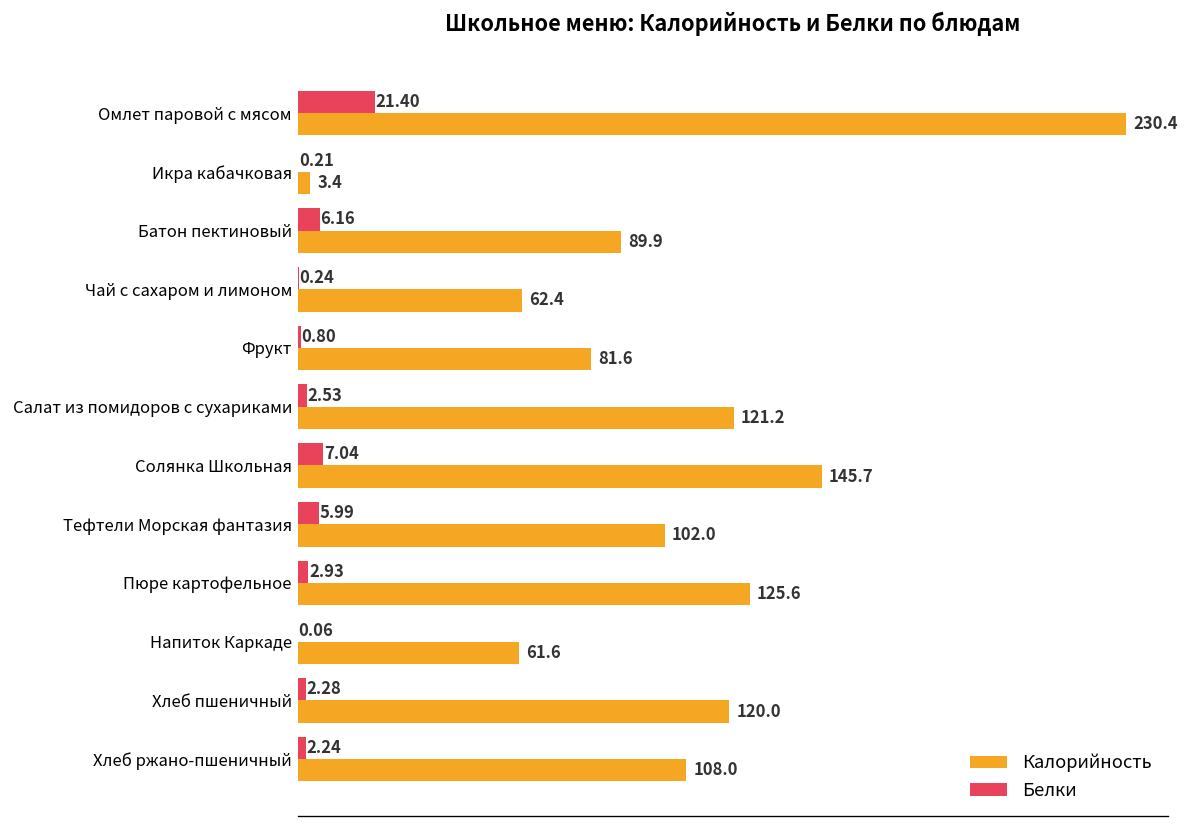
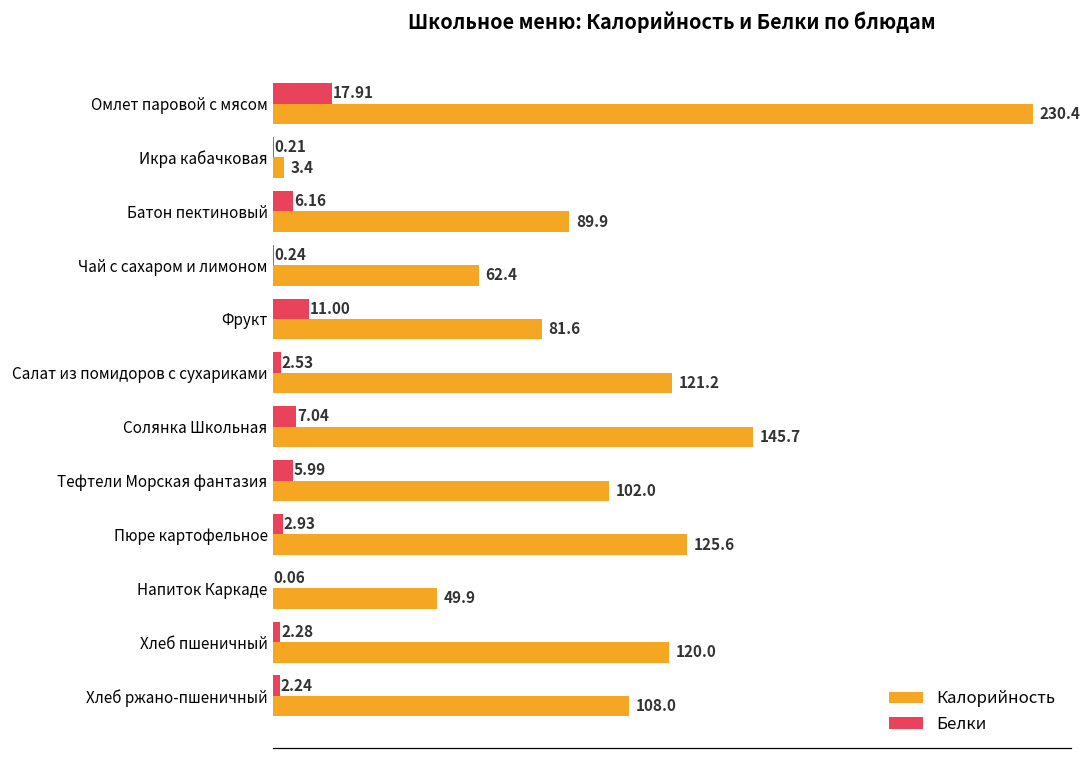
  {
    "Калорийность": {
      "Омлет паровой с мясом": 230.4,
      "Икра кабачковая": 3.4,
      "Батон пектиновый": 89.9,
      "Чай с сахаром и лимоном": 62.4,
      "Фрукт": 81.6,
      "Салат из помидоров с сухариками": 121.2,
      "Солянка Школьная": 145.7,
      "Тефтели Морская фантазия": 102.0,
      "Пюре картофельное": 125.6,
-     "Напиток Каркаде": 61.6,
+     "Напиток Каркаде": 49.9,
      "Хлеб пшеничный": 120.0,
      "Хлеб ржано-пшеничный": 108.0
    },
    "Белки": {
-     "Омлет паровой с мясом": 21.40,
+     "Омлет паровой с мясом": 17.91,
      "Икра кабачковая": 0.21,
      "Батон пектиновый": 6.16,
      "Чай с сахаром и лимоном": 0.24,
-     "Фрукт": 0.80,
+     "Фрукт": 11.00,
      "Салат из помидоров с сухариками": 2.53,
      "Солянка Школьная": 7.04,
      "Тефтели Морская фантазия": 5.99,
      "Пюре картофельное": 2.93,
      "Напиток Каркаде": 0.06,
      "Хлеб пшеничный": 2.28,
      "Хлеб ржано-пшеничный": 2.24
    }
  }
